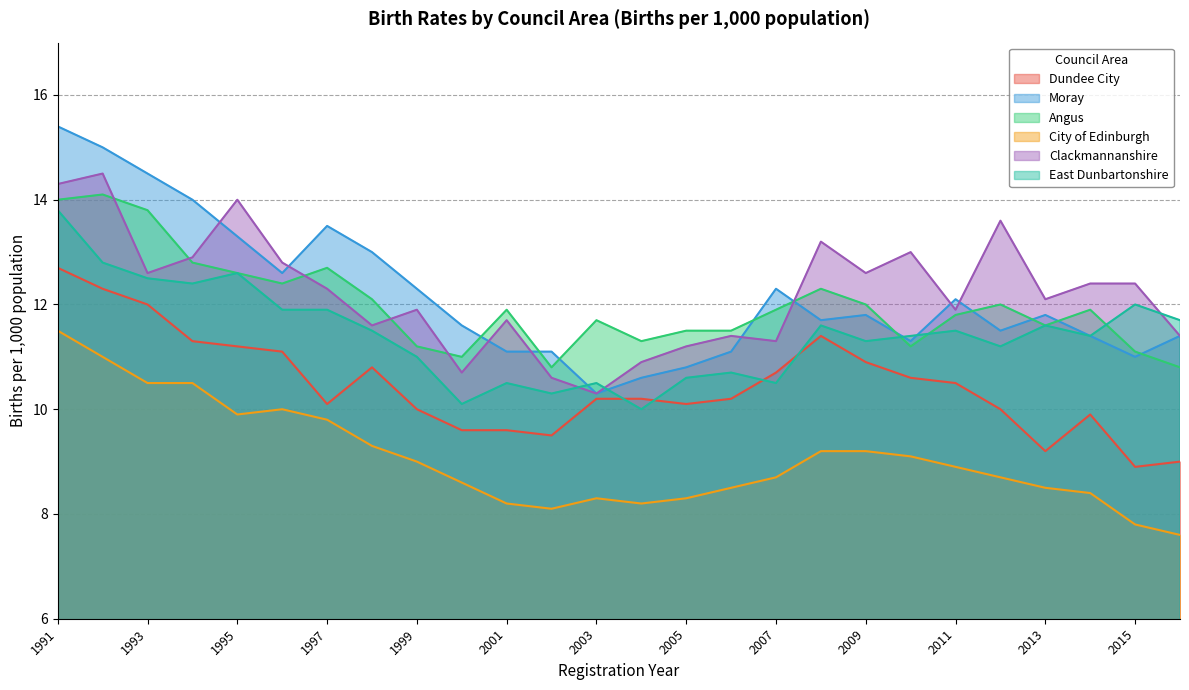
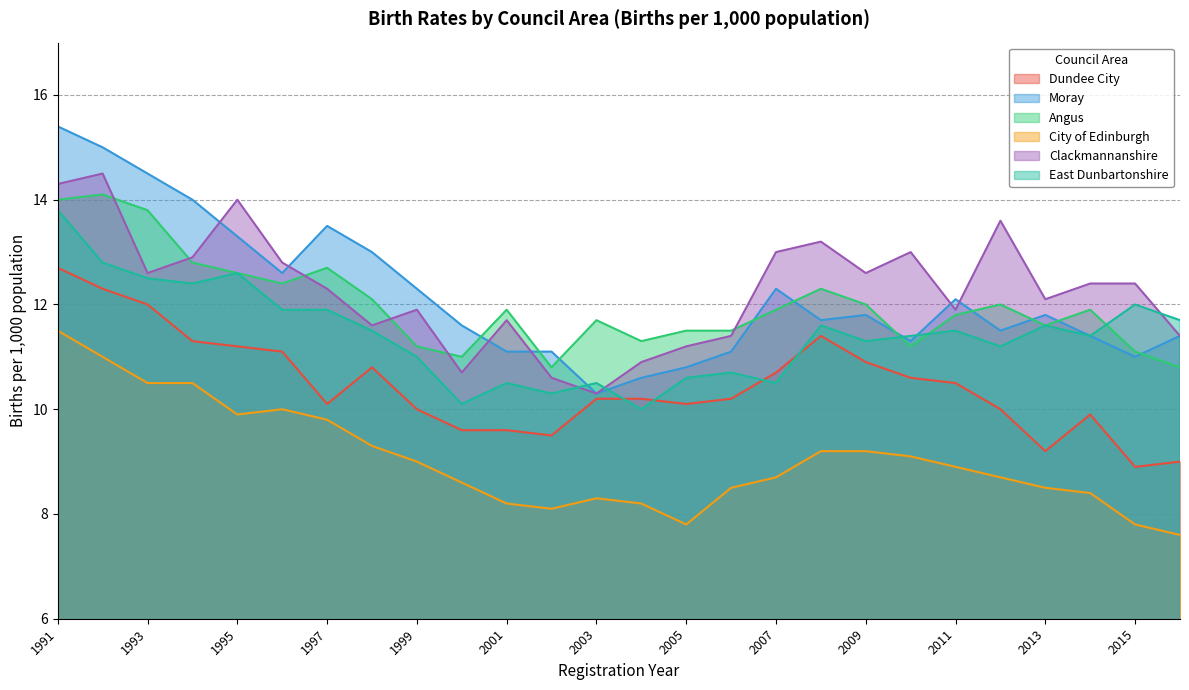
  {
    "Dundee City": {
      "1991": 12.7,
      "1993": 12.0,
      "1995": 11.2,
      "1997": 10.1,
      "1999": 10.0,
      "2001": 9.6,
      "2003": 10.2,
      "2005": 10.1,
      "2007": 10.7,
      "2009": 10.9,
      "2011": 10.5,
      "2013": 9.2,
      "2015": 8.9
    },
    "City of Edinburgh": {
      "1991": 11.5,
      "1993": 10.5,
      "1995": 9.9,
      "1997": 9.8,
      "1999": 9.0,
      "2001": 8.2,
      "2003": 8.3,
-     "2005": 8.3,
+     "2005": 7.8,
      "2007": 8.7,
      "2009": 9.2,
      "2011": 8.9,
      "2013": 8.5,
      "2015": 7.8
    },
    "Clackmannanshire": {
      "1991": 14.3,
      "1993": 12.6,
      "1995": 14.0,
      "1997": 12.3,
      "1999": 11.9,
      "2001": 11.7,
      "2005": 11.2,
-     "2007": 11.3,
+     "2007": 13.0,
      "2009": 12.6,
      "2011": 11.9,
      "2013": 12.1,
      "2015": 12.4
    }
  }
